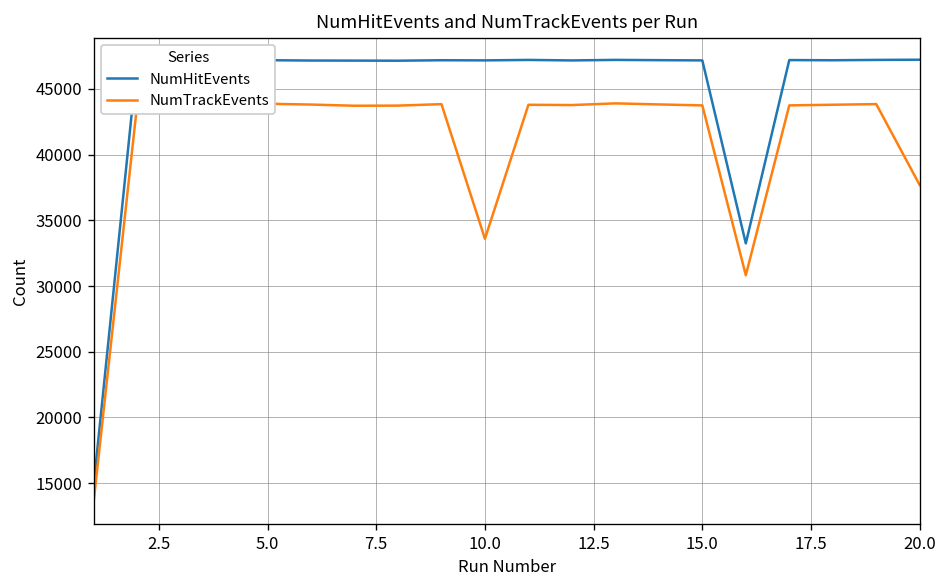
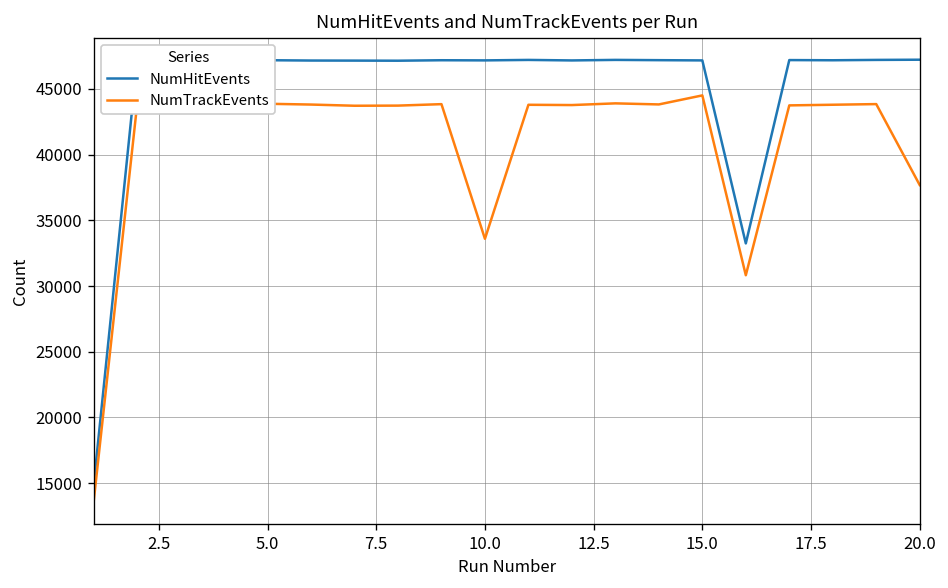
  {
    "NumHitEvents": {
      "10.0": 47200,
      "15.0": 47200,
      "20.0": 47200
    },
    "NumTrackEvents": {
      "10.0": 33600,
-     "15.0": 43700,
+     "15.0": 44500,
      "20.0": 37700
    }
  }
